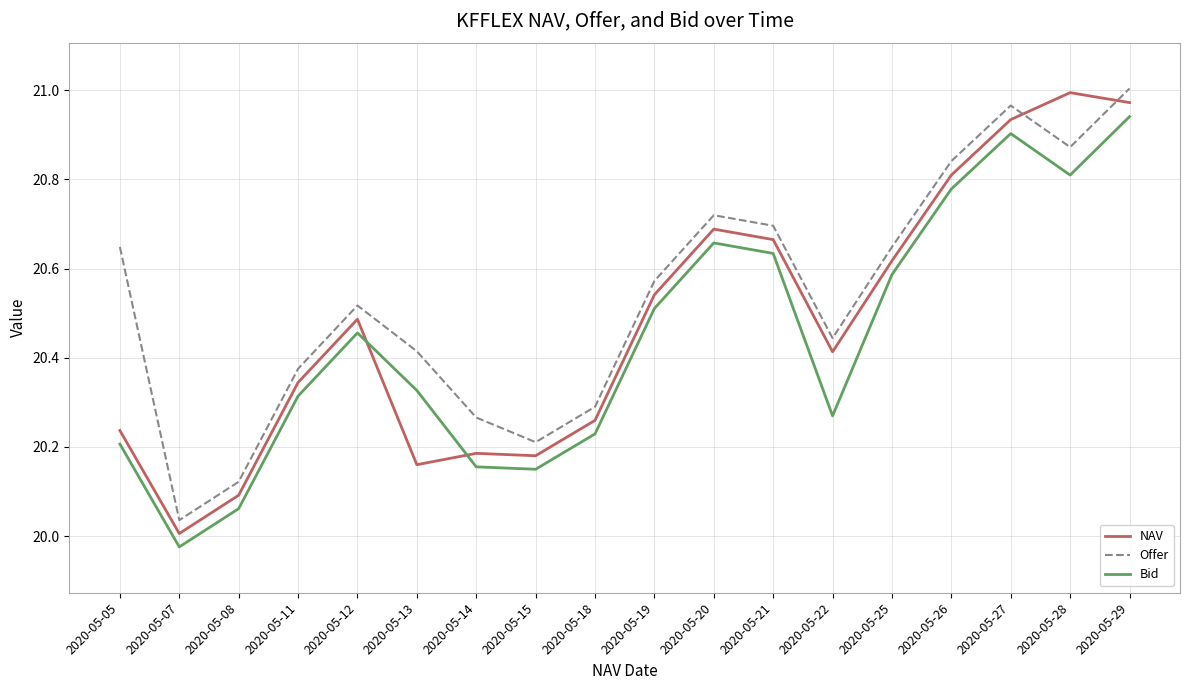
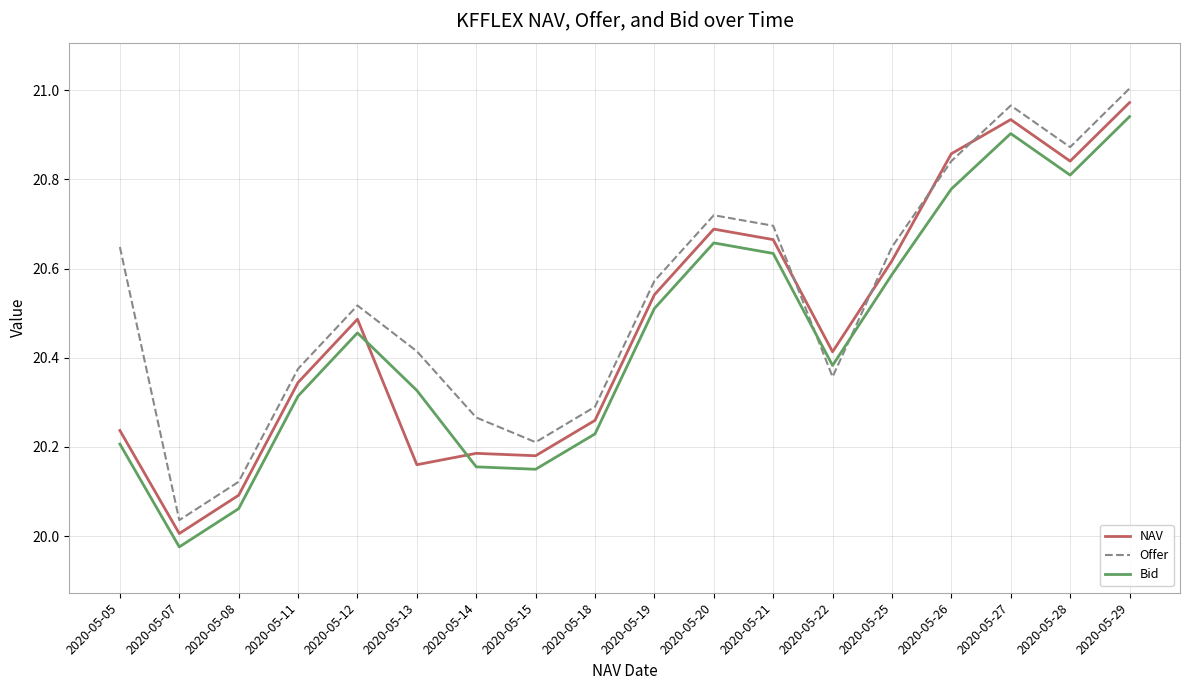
  {
    "NAV": {
      "2020-05-05": 20.24,
      "2020-05-07": 20.01,
      "2020-05-08": 20.09,
      "2020-05-11": 20.34,
      "2020-05-12": 20.49,
      "2020-05-13": 20.16,
      "2020-05-14": 20.19,
      "2020-05-15": 20.18,
      "2020-05-18": 20.26,
      "2020-05-19": 20.54,
      "2020-05-20": 20.69,
      "2020-05-21": 20.67,
      "2020-05-22": 20.41,
      "2020-05-25": 20.62,
-     "2020-05-26": 20.81,
+     "2020-05-26": 20.86,
      "2020-05-27": 20.93,
-     "2020-05-28": 20.99,
+     "2020-05-28": 20.84,
      "2020-05-29": 20.97
    },
    "Offer": {
      "2020-05-05": 20.65,
      "2020-05-07": 20.04,
      "2020-05-08": 20.12,
      "2020-05-11": 20.38,
      "2020-05-12": 20.52,
      "2020-05-13": 20.41,
      "2020-05-14": 20.27,
      "2020-05-15": 20.21,
      "2020-05-18": 20.29,
      "2020-05-19": 20.57,
      "2020-05-20": 20.72,
      "2020-05-21": 20.70,
-     "2020-05-22": 20.44,
+     "2020-05-22": 20.36,
      "2020-05-25": 20.65,
      "2020-05-26": 20.84,
      "2020-05-27": 20.97,
      "2020-05-28": 20.87,
      "2020-05-29": 21.00
    },
    "Bid": {
      "2020-05-05": 20.21,
      "2020-05-07": 19.98,
      "2020-05-08": 20.06,
      "2020-05-11": 20.31,
      "2020-05-12": 20.46,
      "2020-05-13": 20.33,
      "2020-05-14": 20.16,
      "2020-05-15": 20.15,
      "2020-05-18": 20.23,
      "2020-05-19": 20.51,
      "2020-05-20": 20.66,
      "2020-05-21": 20.63,
-     "2020-05-22": 20.27,
+     "2020-05-22": 20.38,
      "2020-05-25": 20.59,
      "2020-05-26": 20.78,
      "2020-05-27": 20.90,
      "2020-05-28": 20.81,
      "2020-05-29": 20.94
    }
  }
